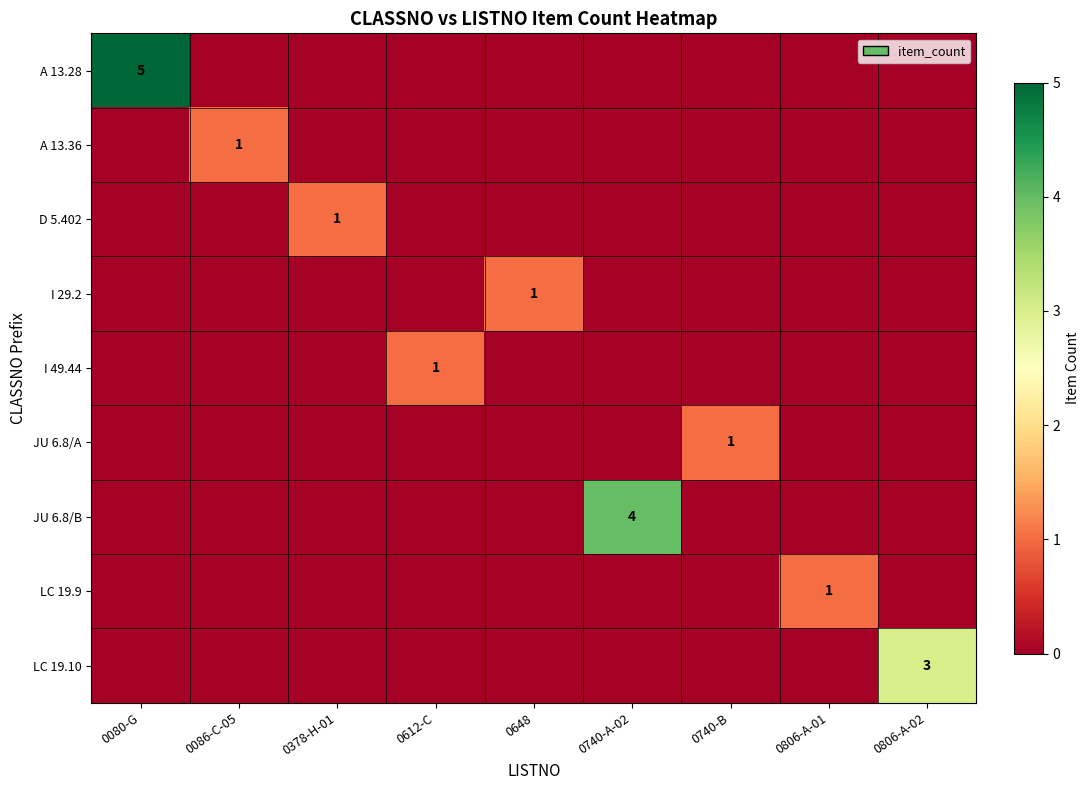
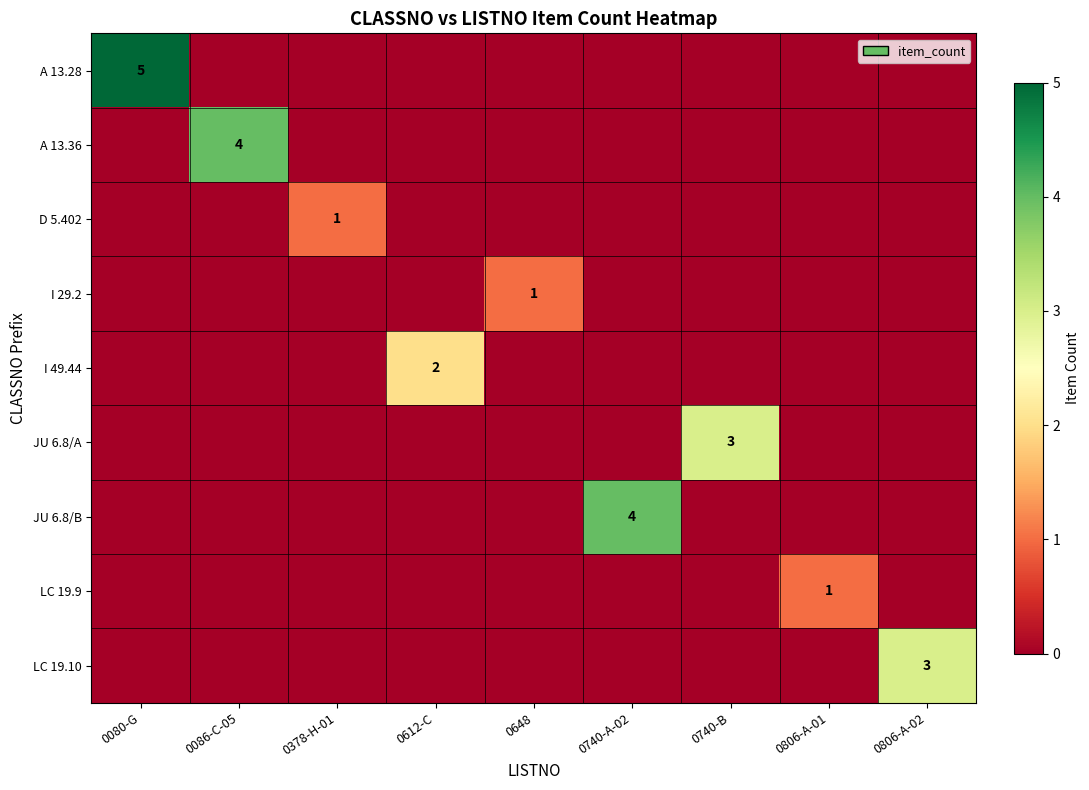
  {
    "A 13.28": {
      "0080-G": 5
    },
    "A 13.36": {
-     "0086-C-05": 1
+     "0086-C-05": 4
    },
    "D 5.402": {
      "0378-H-01": 1
    },
    "I 29.2": {
      "0648": 1
    },
    "I 49.44": {
-     "0612-C": 1
+     "0612-C": 2
    },
    "JU 6.8/A": {
-     "0740-B": 1
+     "0740-B": 3
    },
    "JU 6.8/B": {
      "0740-A-02": 4
    },
    "LC 19.9": {
      "0806-A-01": 1
    },
    "LC 19.10": {
      "0806-A-02": 3
    }
  }
